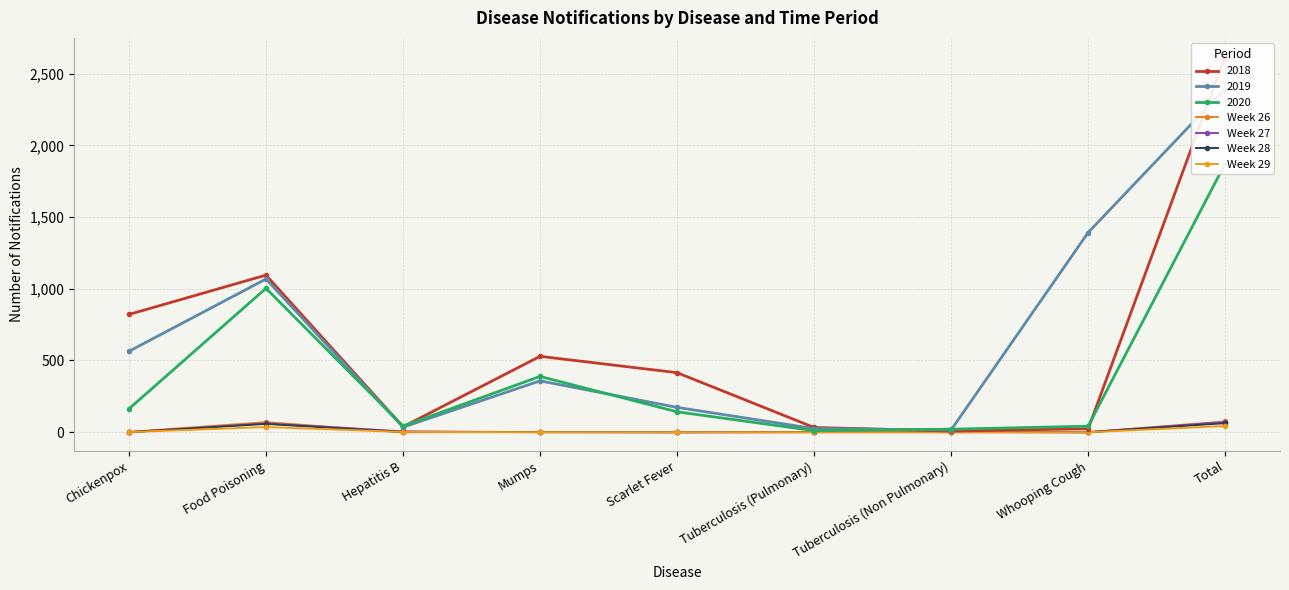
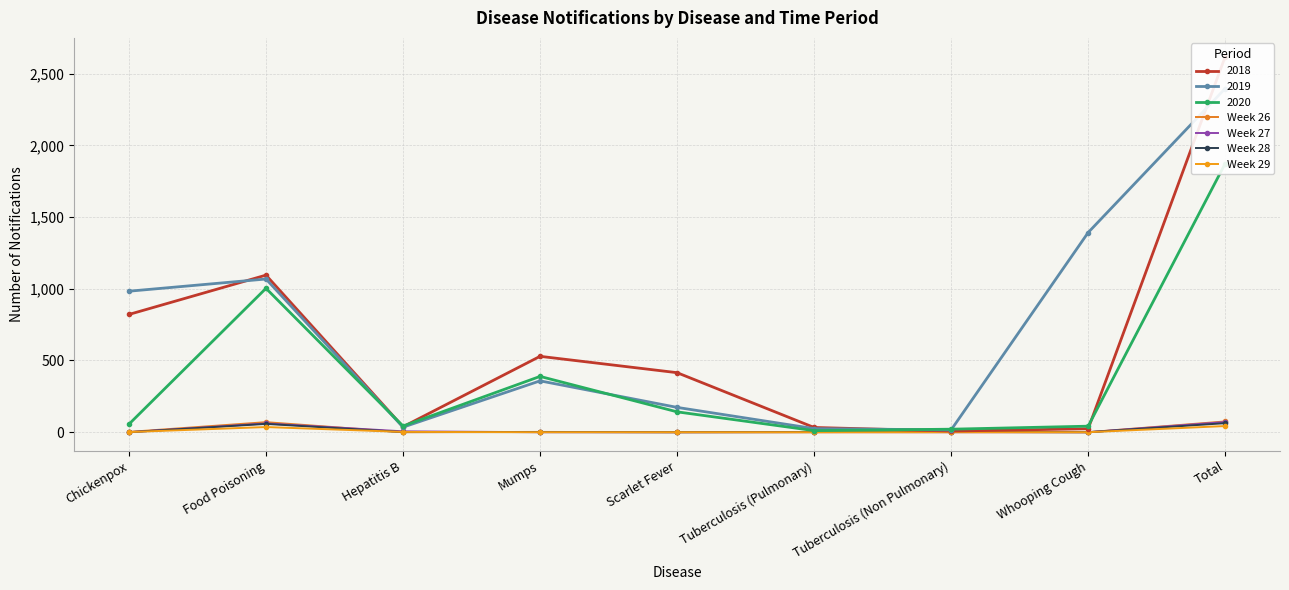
  {
    "2018": {
      "Chickenpox": "820",
      "Food Poisoning": "1,100",
      "Mumps": "530",
      "Scarlet Fever": "420",
      "Whooping Cough": "20"
    },
    "2019": {
-     "Chickenpox": "560",
+     "Chickenpox": "980",
      "Food Poisoning": "1,070",
      "Mumps": "360",
      "Scarlet Fever": "170",
      "Whooping Cough": "1,390"
    },
    "2020": {
-     "Chickenpox": "160",
+     "Chickenpox": "60",
      "Food Poisoning": "1,000",
      "Mumps": "390",
      "Scarlet Fever": "140",
      "Whooping Cough": "40"
    }
  }
